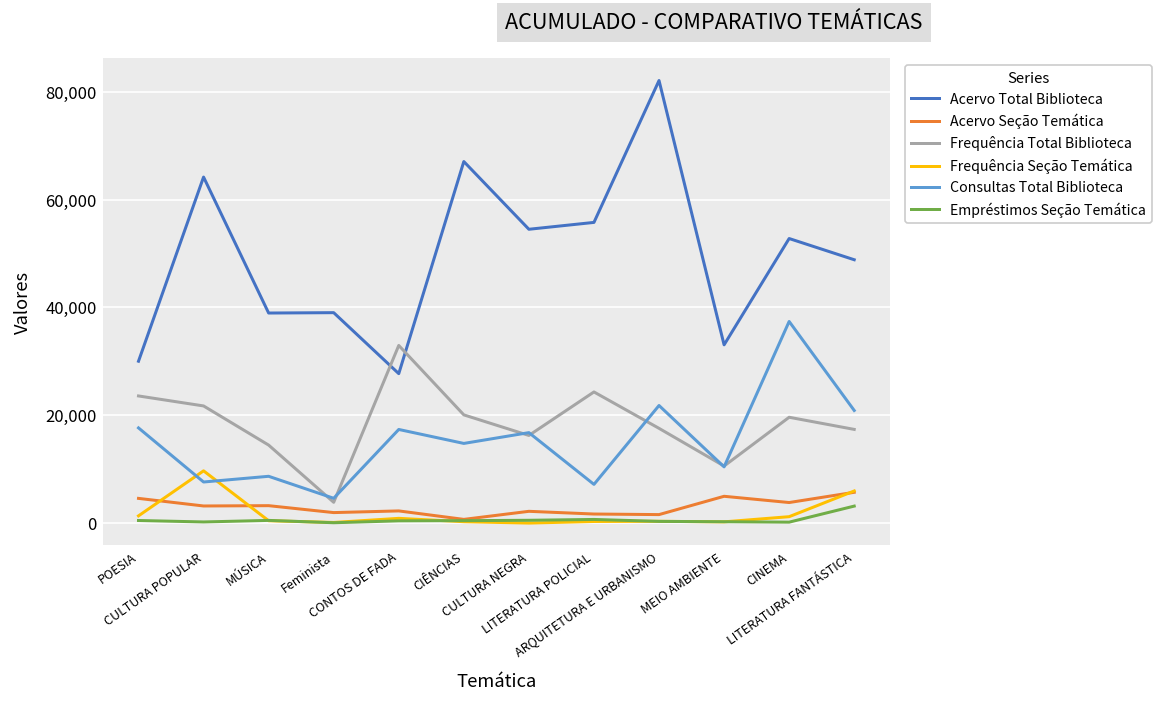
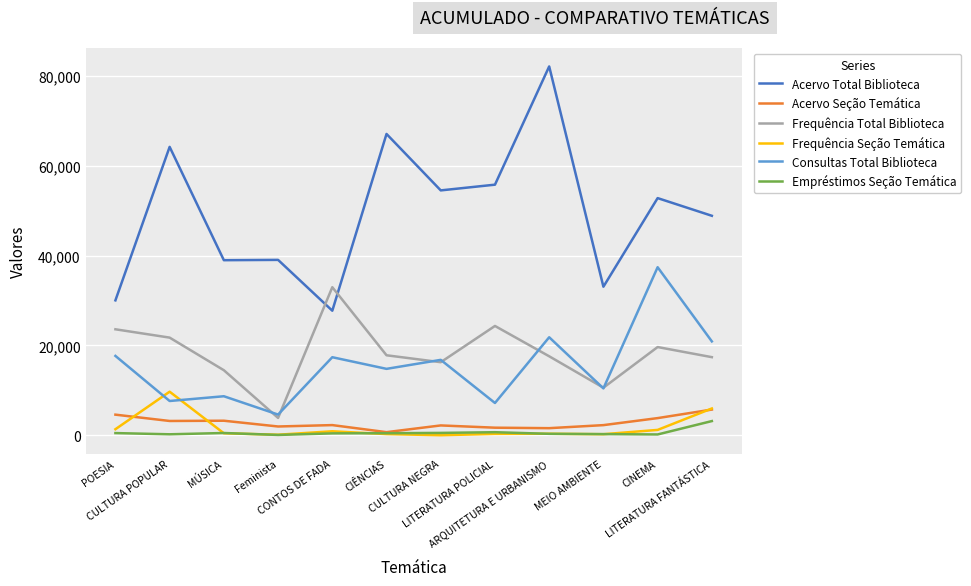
  {
    "Acervo Seção Temática": {
      "POESIA": "5,000",
      "CULTURA POPULAR": "3,000",
      "MÚSICA": "3,000",
      "Feminista": "2,000",
      "CONTOS DE FADA": "2,000",
      "CULTURA NEGRA": "2,000",
      "LITERATURA POLICIAL": "2,000",
      "ARQUITETURA E URBANISMO": "2,000",
-     "MEIO AMBIENTE": "5,000",
+     "MEIO AMBIENTE": "2,000",
      "CINEMA": "4,000"
    },
    "Frequência Total Biblioteca": {
      "POESIA": "24,000",
      "CULTURA POPULAR": "22,000",
      "MÚSICA": "14,000",
      "Feminista": "4,000",
      "CONTOS DE FADA": "33,000",
-     "CIÊNCIAS": "20,000",
+     "CIÊNCIAS": "18,000",
      "LITERATURA POLICIAL": "24,000",
      "ARQUITETURA E URBANISMO": "18,000",
      "CINEMA": "20,000",
      "LITERATURA FANTÁSTICA": "17,000"
    },
    "Frequência Seção Temática": {
      "POESIA": "1,000",
      "CULTURA POPULAR": "10,000",
      "CINEMA": "1,000"
    },
    "Empréstimos Seção Temática": {
      "POESIA": "0",
      "CULTURA POPULAR": "0",
      "CINEMA": "0",
      "LITERATURA FANTÁSTICA": "3,000"
    }
  }
